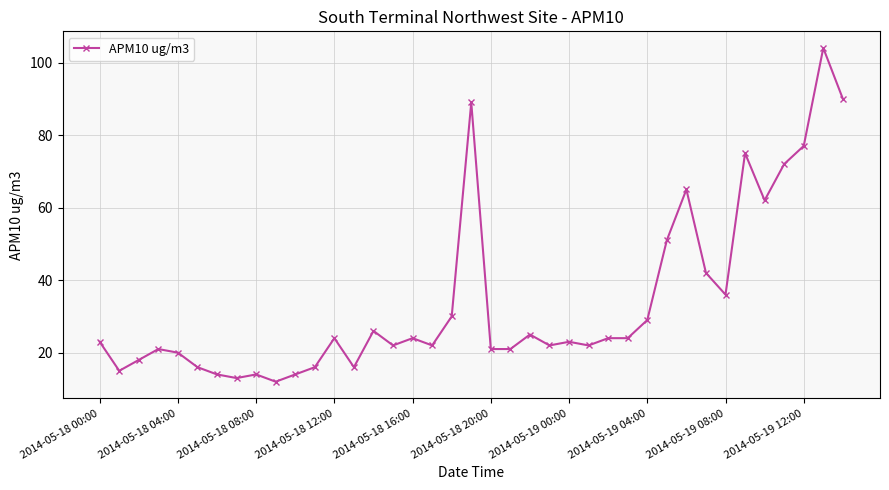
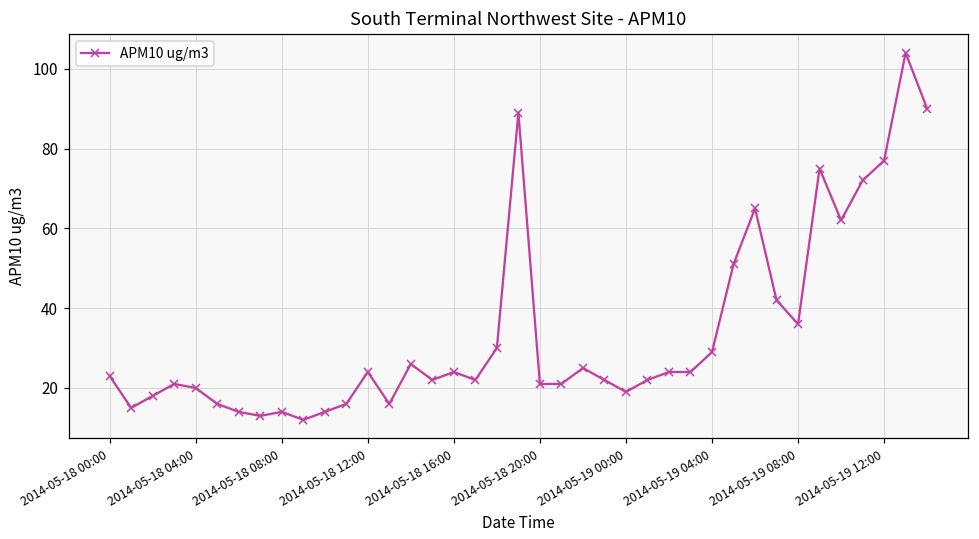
  {
    "2014-05-18 00:00": 23,
    "2014-05-18 04:00": 20,
    "2014-05-18 08:00": 14,
    "2014-05-18 12:00": 24,
    "2014-05-18 16:00": 24,
    "2014-05-18 20:00": 21,
-   "2014-05-19 00:00": 23,
+   "2014-05-19 00:00": 19,
    "2014-05-19 04:00": 29,
    "2014-05-19 08:00": 36,
    "2014-05-19 12:00": 77
  }
